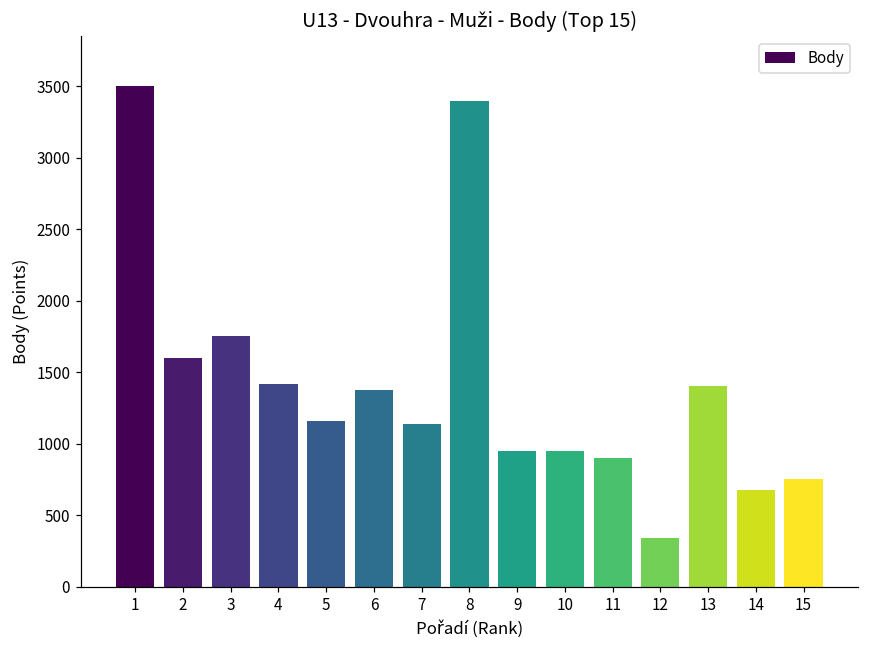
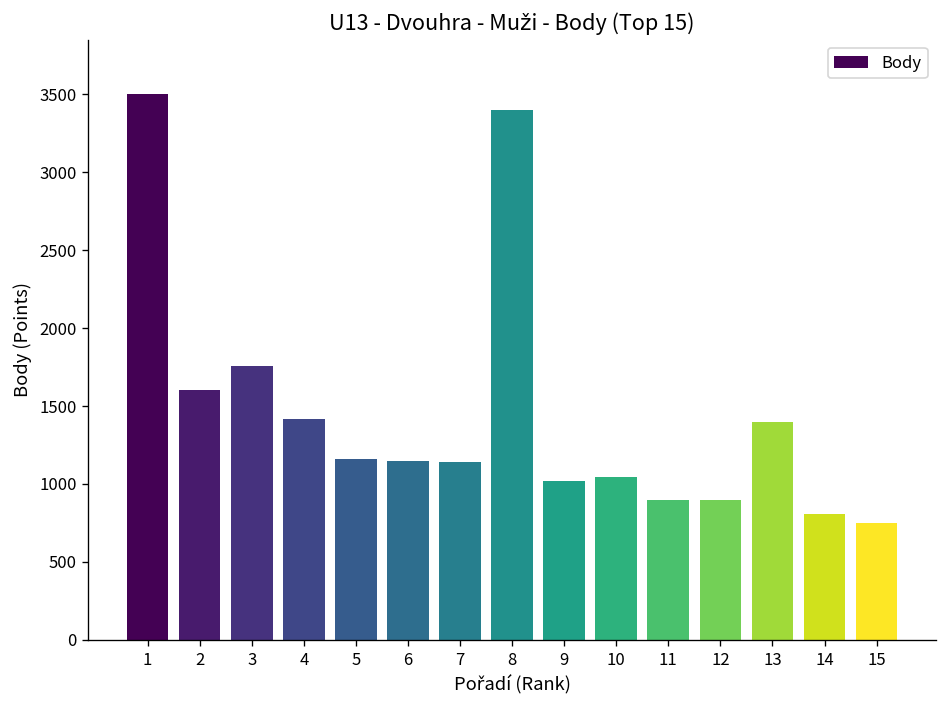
  {
    "1": 3500,
    "2": 1600,
    "3": 1750,
    "4": 1420,
    "5": 1160,
-   "6": 1380,
+   "6": 1150,
    "7": 1140,
    "8": 3400,
-   "9": 950,
-   "10": 950,
+   "9": 1020,
+   "10": 1040,
    "11": 900,
-   "12": 340,
+   "12": 900,
    "13": 1400,
-   "14": 680,
+   "14": 810,
    "15": 750
  }
